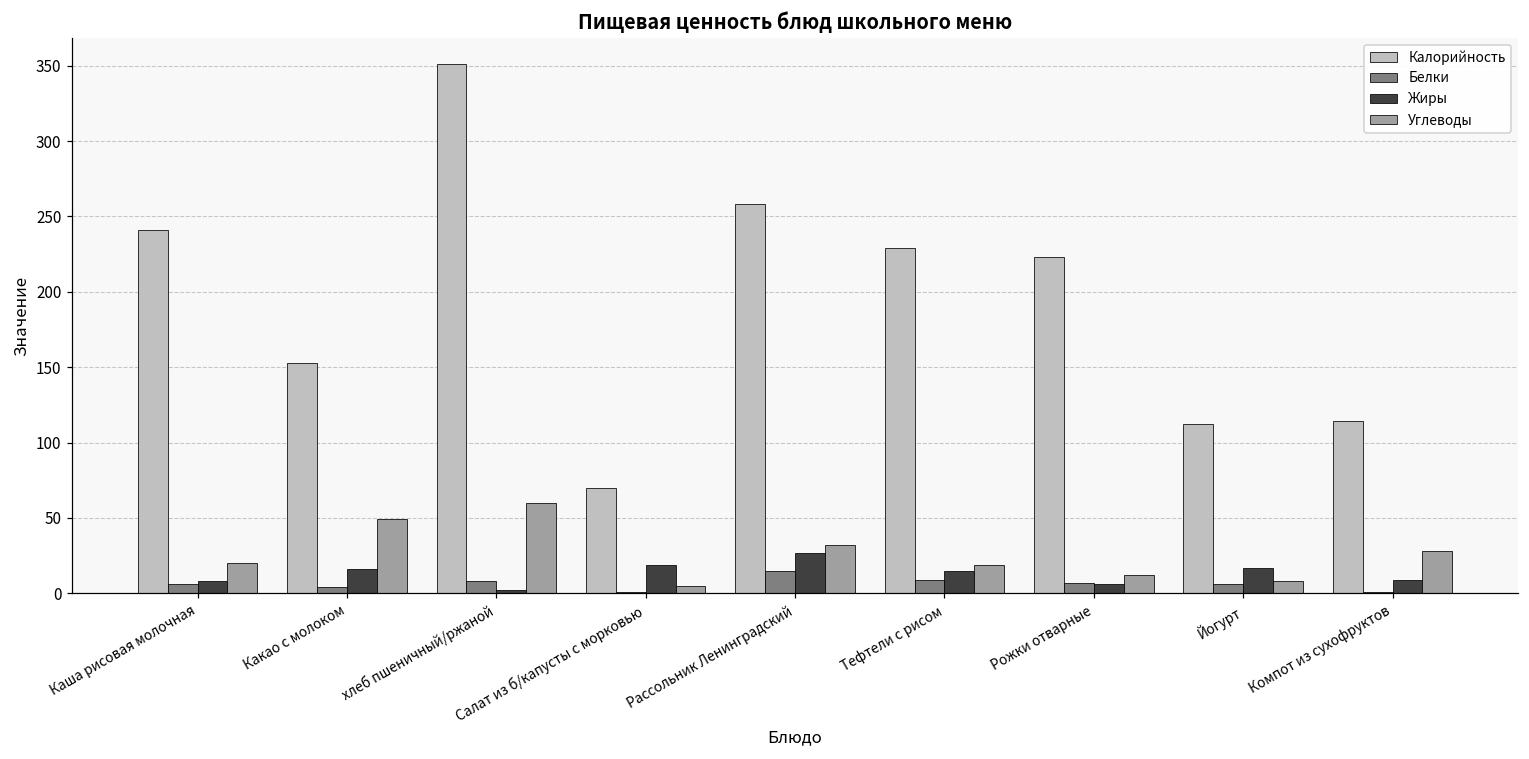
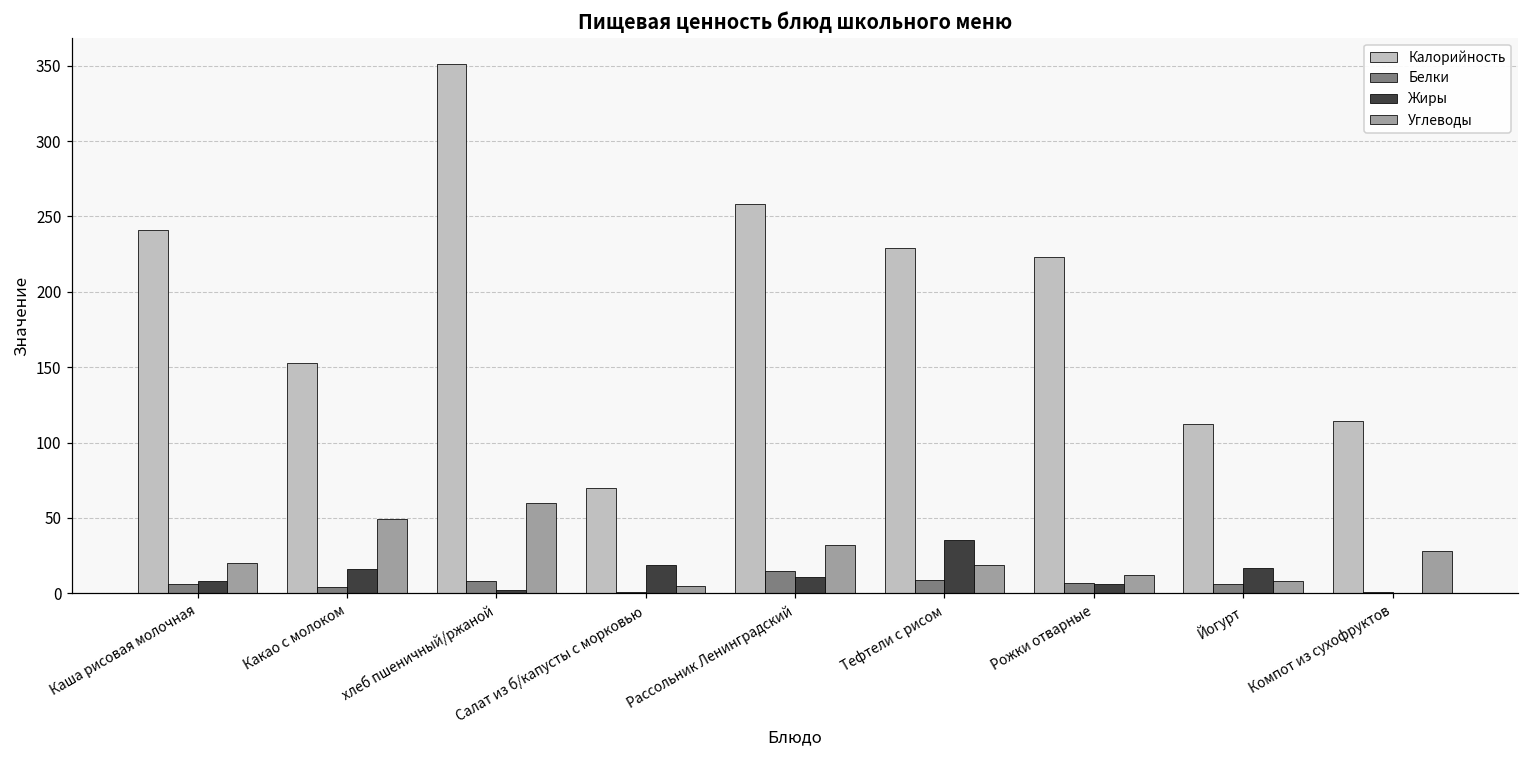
  {
    "Жиры": {
      "Каша рисовая молочная": 8,
      "Какао с молоком": 16,
      "хлеб пшеничный/ржаной": 2,
      "Салат из б/капусты с морковью": 19,
-     "Рассольник Ленинградский": 27,
-     "Тефтели с рисом": 15,
+     "Рассольник Ленинградский": 11,
+     "Тефтели с рисом": 35,
      "Рожки отварные": 6,
      "Йогурт": 17,
-     "Компот из сухофруктов": 9
+     "Компот из сухофруктов": 0
    }
  }
